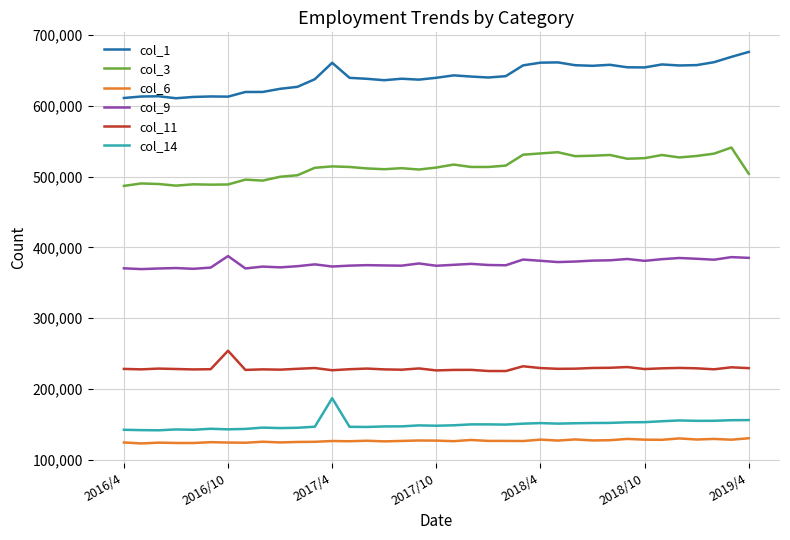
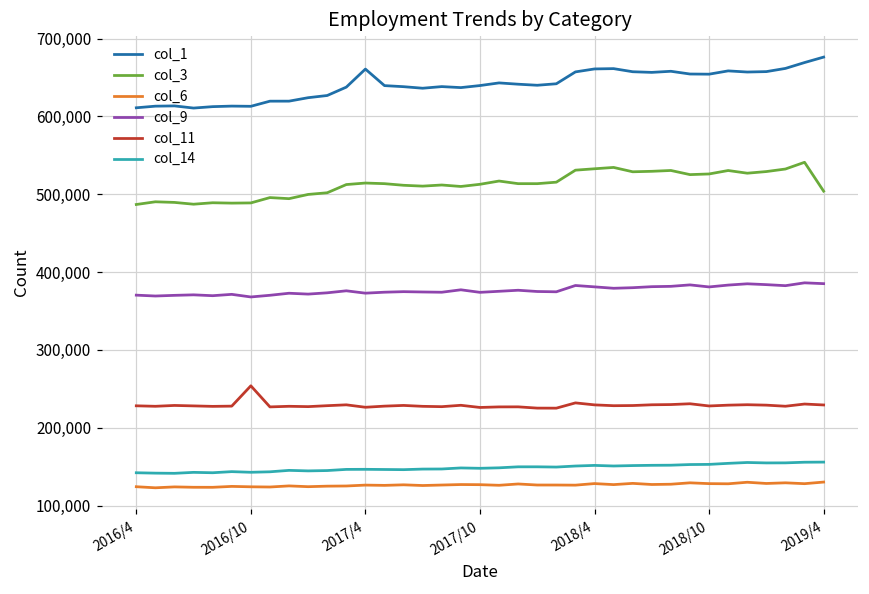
  {
    "col_1": {
      "2016/4": "610,000",
      "2016/10": "610,000",
      "2017/4": "660,000",
      "2017/10": "640,000",
      "2018/4": "660,000",
      "2018/10": "650,000",
      "2019/4": "680,000"
    },
    "col_3": {
      "2016/4": "490,000",
      "2016/10": "490,000",
      "2017/4": "510,000",
      "2017/10": "510,000",
      "2018/4": "530,000",
      "2018/10": "530,000",
      "2019/4": "500,000"
    },
    "col_6": {
      "2016/4": "120,000",
      "2016/10": "120,000",
      "2017/4": "130,000",
      "2017/10": "130,000",
      "2018/4": "130,000",
      "2018/10": "130,000",
      "2019/4": "130,000"
    },
    "col_9": {
      "2016/4": "370,000",
-     "2016/10": "390,000",
+     "2016/10": "370,000",
      "2017/4": "370,000",
      "2017/10": "370,000",
      "2018/4": "380,000",
      "2018/10": "380,000",
      "2019/4": "390,000"
    },
    "col_11": {
      "2016/4": "230,000",
      "2016/10": "250,000",
      "2017/4": "230,000",
      "2017/10": "230,000",
      "2018/4": "230,000",
      "2018/10": "230,000",
      "2019/4": "230,000"
    },
    "col_14": {
      "2016/4": "140,000",
      "2016/10": "140,000",
-     "2017/4": "190,000",
+     "2017/4": "150,000",
      "2017/10": "150,000",
      "2018/4": "150,000",
      "2018/10": "150,000",
      "2019/4": "160,000"
    }
  }
